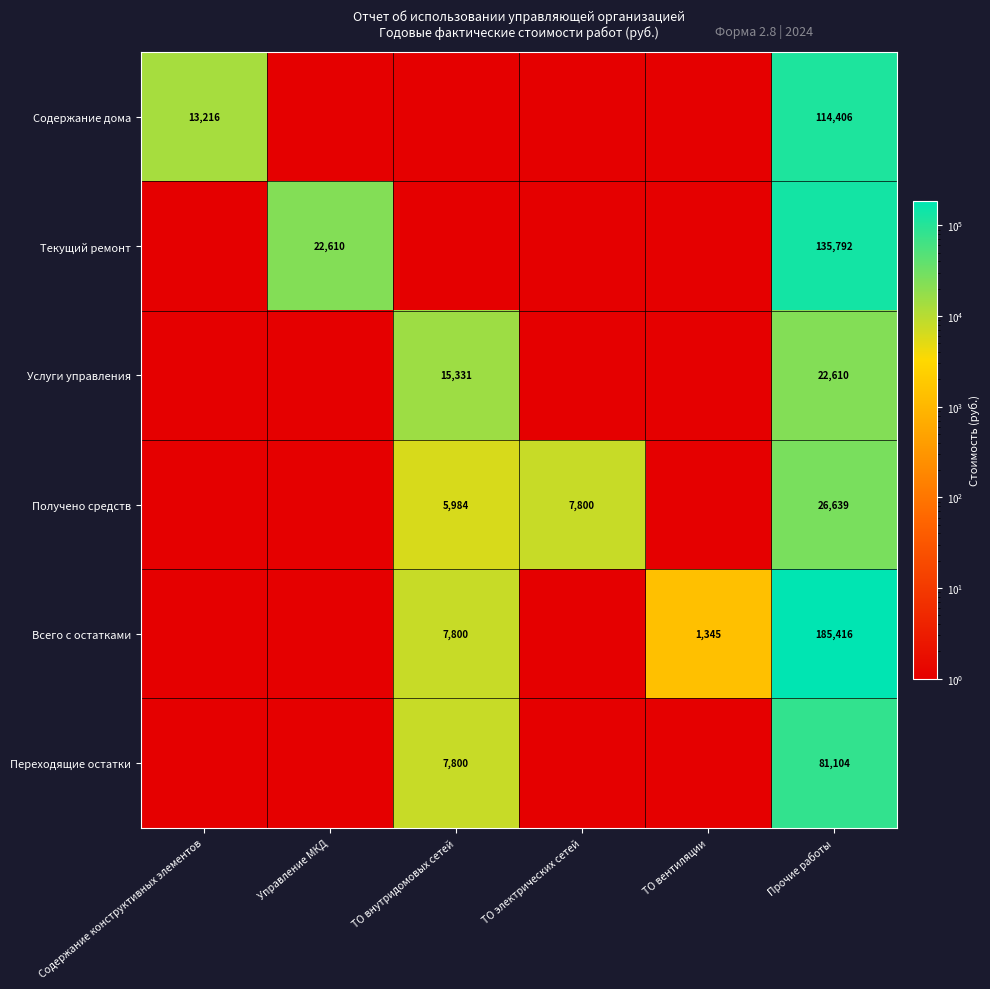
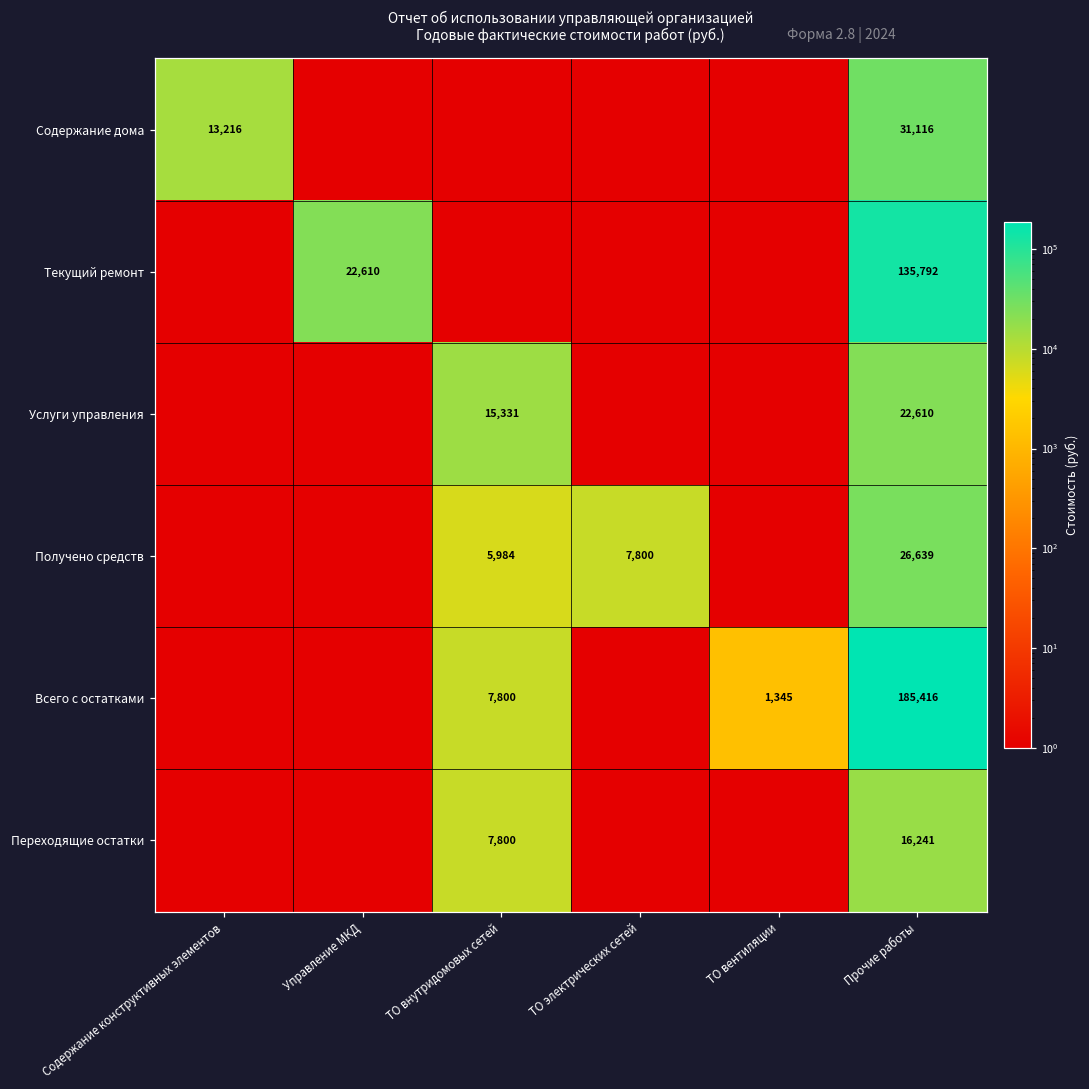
  {
    "Содержание дома": {
      "Содержание конструктивных элементов": "13,216",
-     "Прочие работы": "114,406"
+     "Прочие работы": "31,116"
    },
    "Текущий ремонт": {
      "Управление МКД": "22,610",
      "Прочие работы": "135,792"
    },
    "Услуги управления": {
      "ТО внутридомовых сетей": "15,331",
      "Прочие работы": "22,610"
    },
    "Получено средств": {
      "ТО внутридомовых сетей": "5,984",
      "ТО электрических сетей": "7,800",
      "Прочие работы": "26,639"
    },
    "Всего с остатками": {
      "ТО внутридомовых сетей": "7,800",
      "ТО вентиляции": "1,345",
      "Прочие работы": "185,416"
    },
    "Переходящие остатки": {
      "ТО внутридомовых сетей": "7,800",
-     "Прочие работы": "81,104"
+     "Прочие работы": "16,241"
    }
  }
